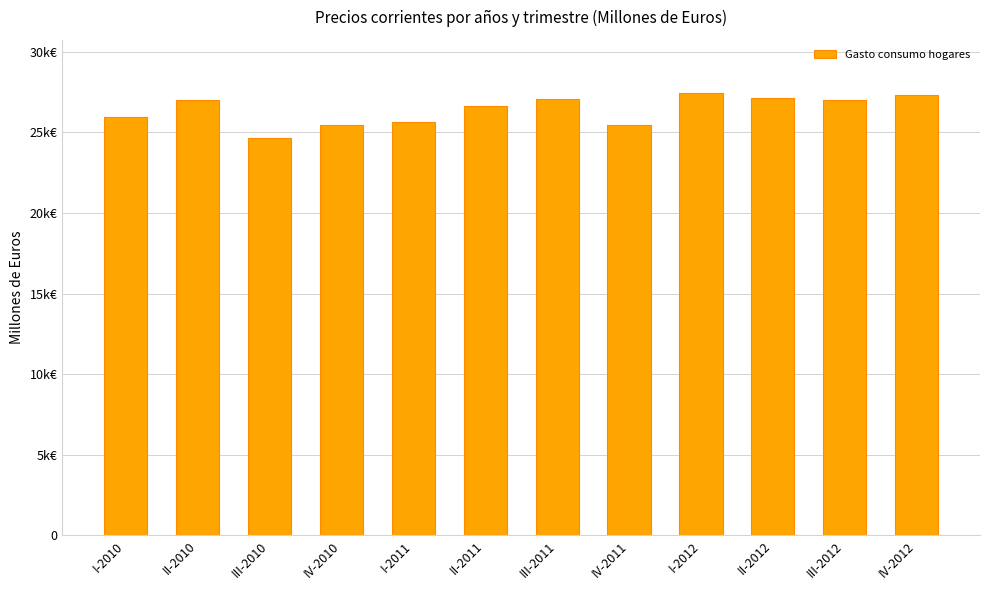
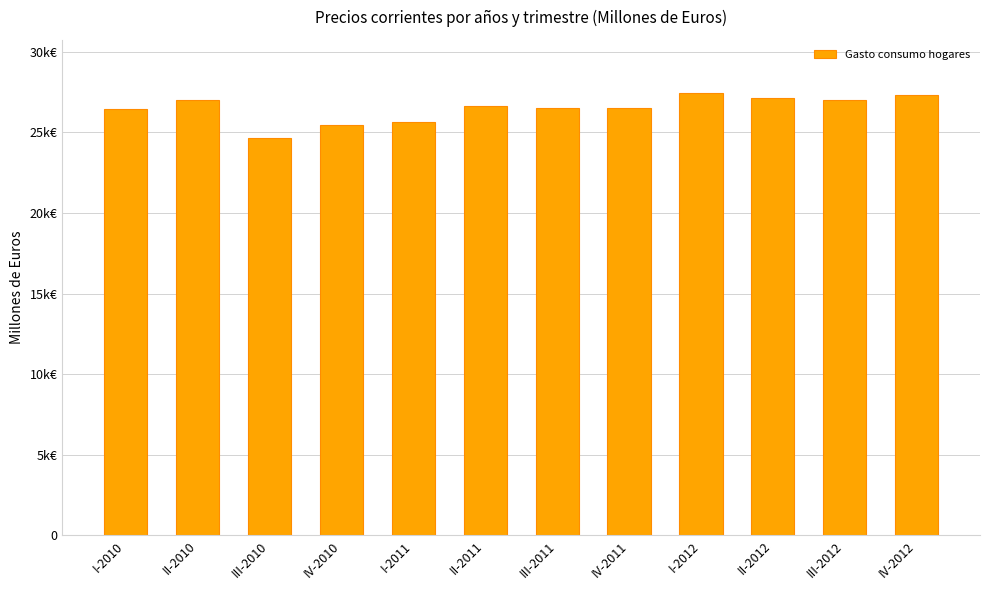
  {
-   "I-2010": "25.9k€",
+   "I-2010": "26.5k€",
    "II-2010": "27.0k€",
    "III-2010": "24.7k€",
    "IV-2010": "25.5k€",
    "I-2011": "25.7k€",
    "II-2011": "26.6k€",
-   "III-2011": "27.1k€",
-   "IV-2011": "25.5k€",
+   "III-2011": "26.5k€",
+   "IV-2011": "26.5k€",
    "I-2012": "27.4k€",
    "II-2012": "27.1k€",
    "III-2012": "27.0k€",
    "IV-2012": "27.3k€"
  }
